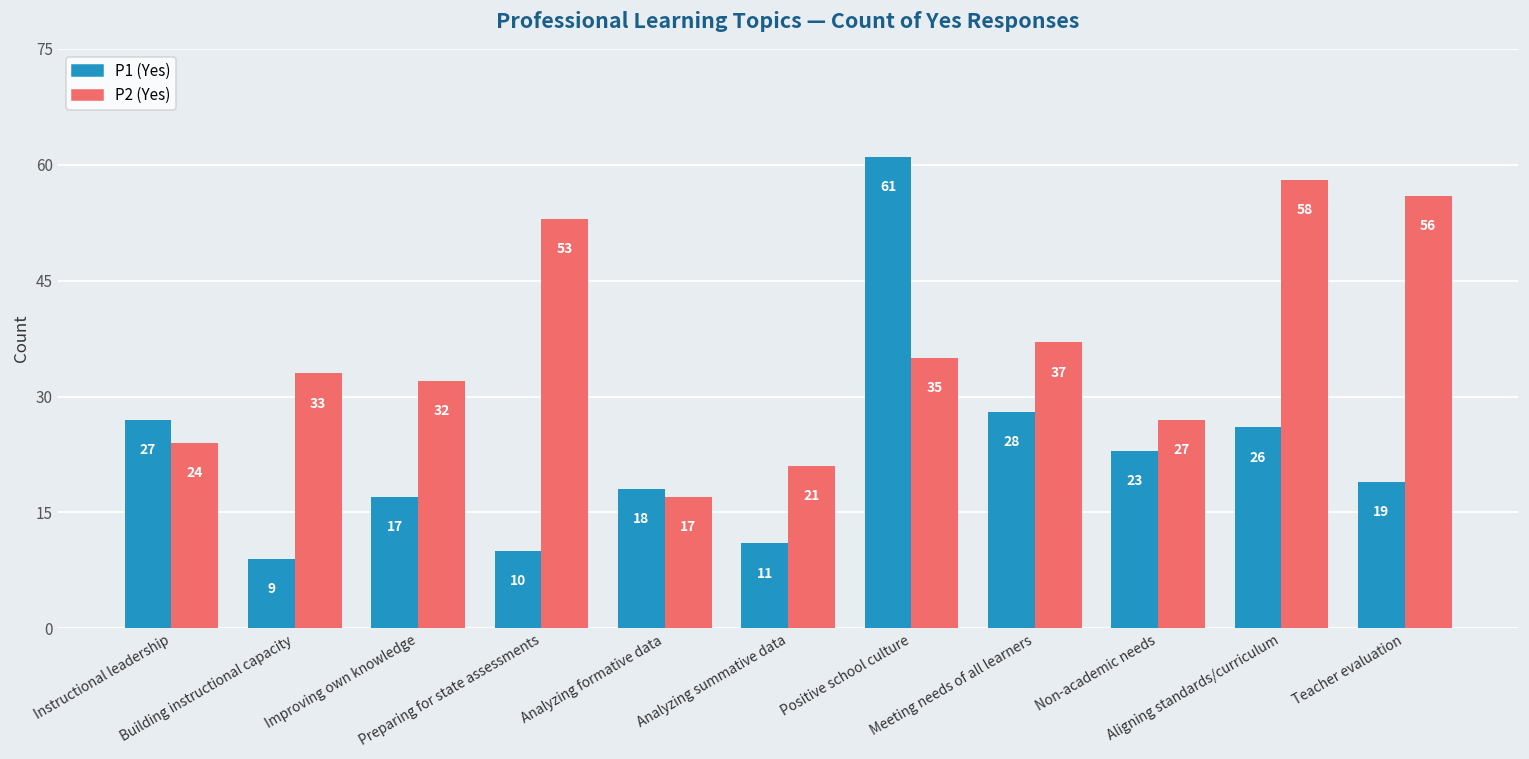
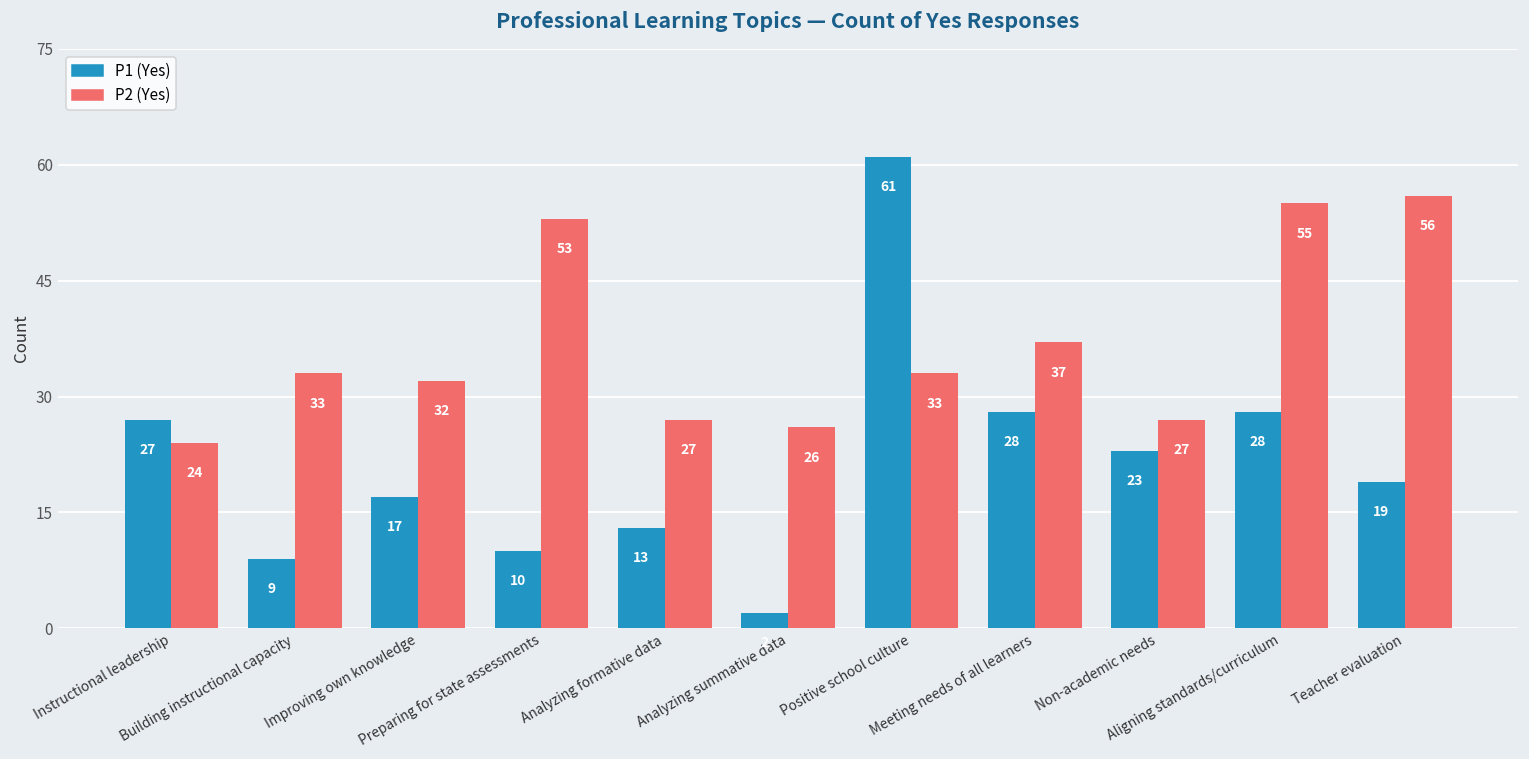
  {
    "P1 (Yes)": {
      "Instructional leadership": 27,
      "Building instructional capacity": 9,
      "Improving own knowledge": 17,
      "Preparing for state assessments": 10,
-     "Analyzing formative data": 18,
-     "Analyzing summative data": 11,
+     "Analyzing formative data": 13,
+     "Analyzing summative data": 2,
      "Positive school culture": 61,
      "Meeting needs of all learners": 28,
      "Non-academic needs": 23,
-     "Aligning standards/curriculum": 26,
+     "Aligning standards/curriculum": 28,
      "Teacher evaluation": 19
    },
    "P2 (Yes)": {
      "Instructional leadership": 24,
      "Building instructional capacity": 33,
      "Improving own knowledge": 32,
      "Preparing for state assessments": 53,
-     "Analyzing formative data": 17,
-     "Analyzing summative data": 21,
-     "Positive school culture": 35,
+     "Analyzing formative data": 27,
+     "Analyzing summative data": 26,
+     "Positive school culture": 33,
      "Meeting needs of all learners": 37,
      "Non-academic needs": 27,
-     "Aligning standards/curriculum": 58,
+     "Aligning standards/curriculum": 55,
      "Teacher evaluation": 56
    }
  }
